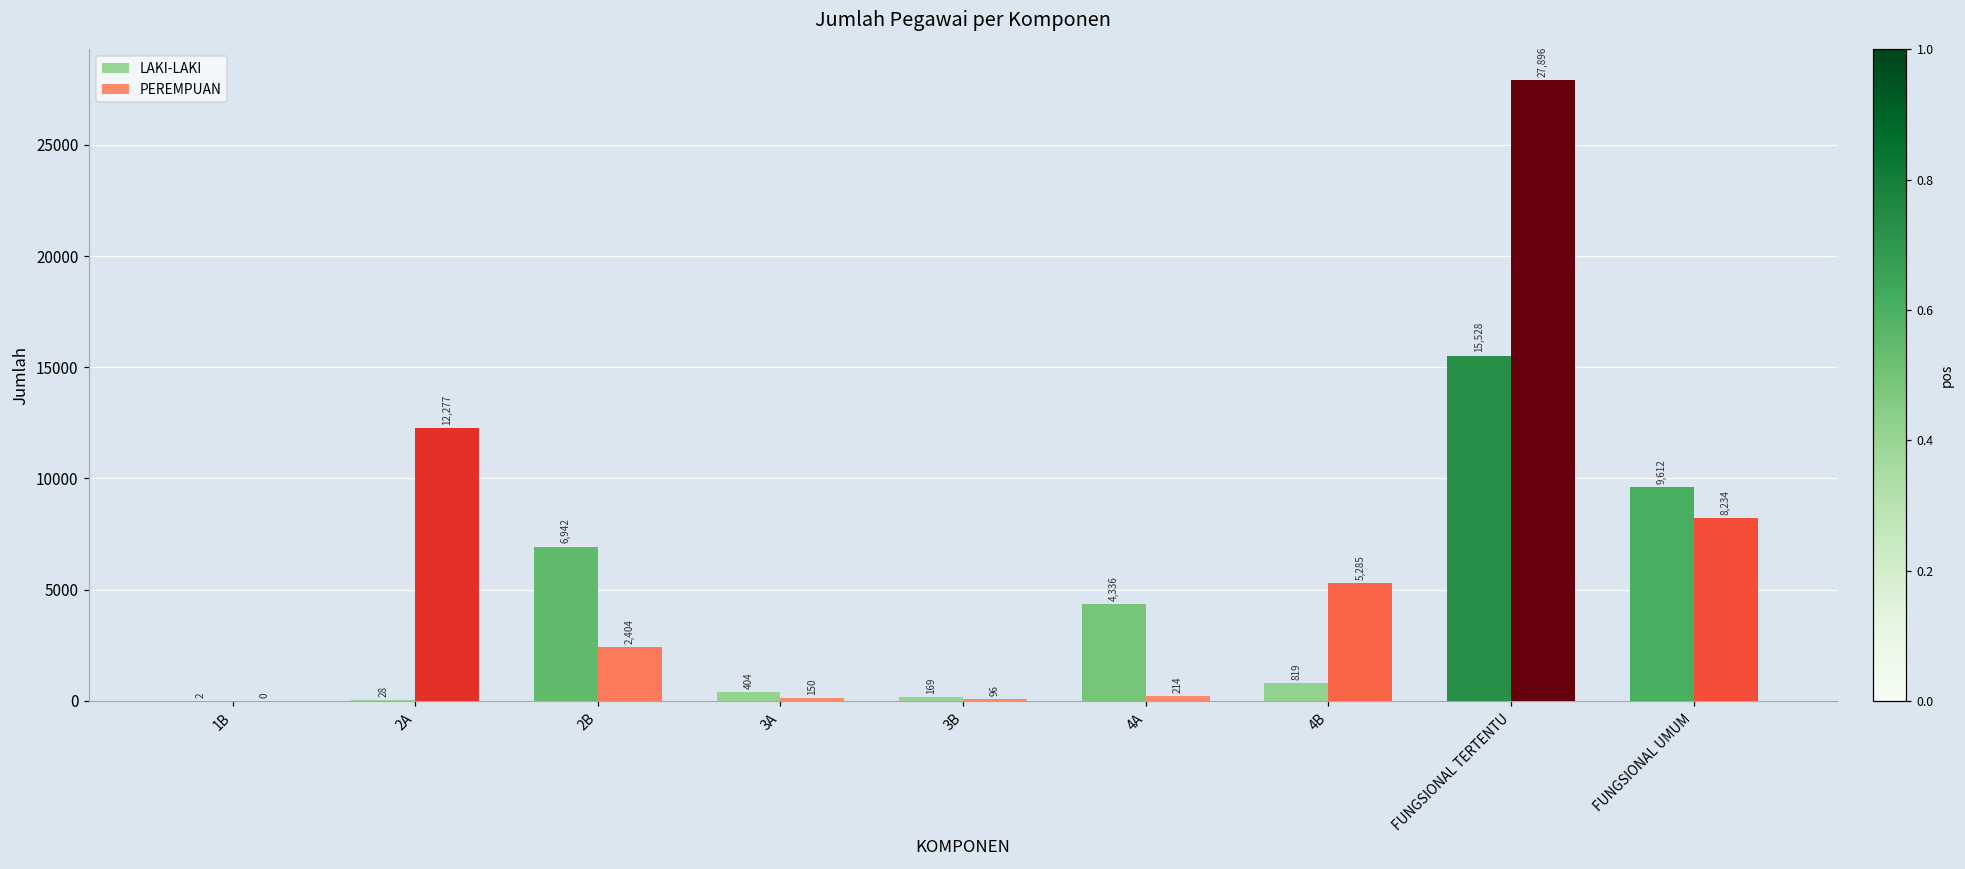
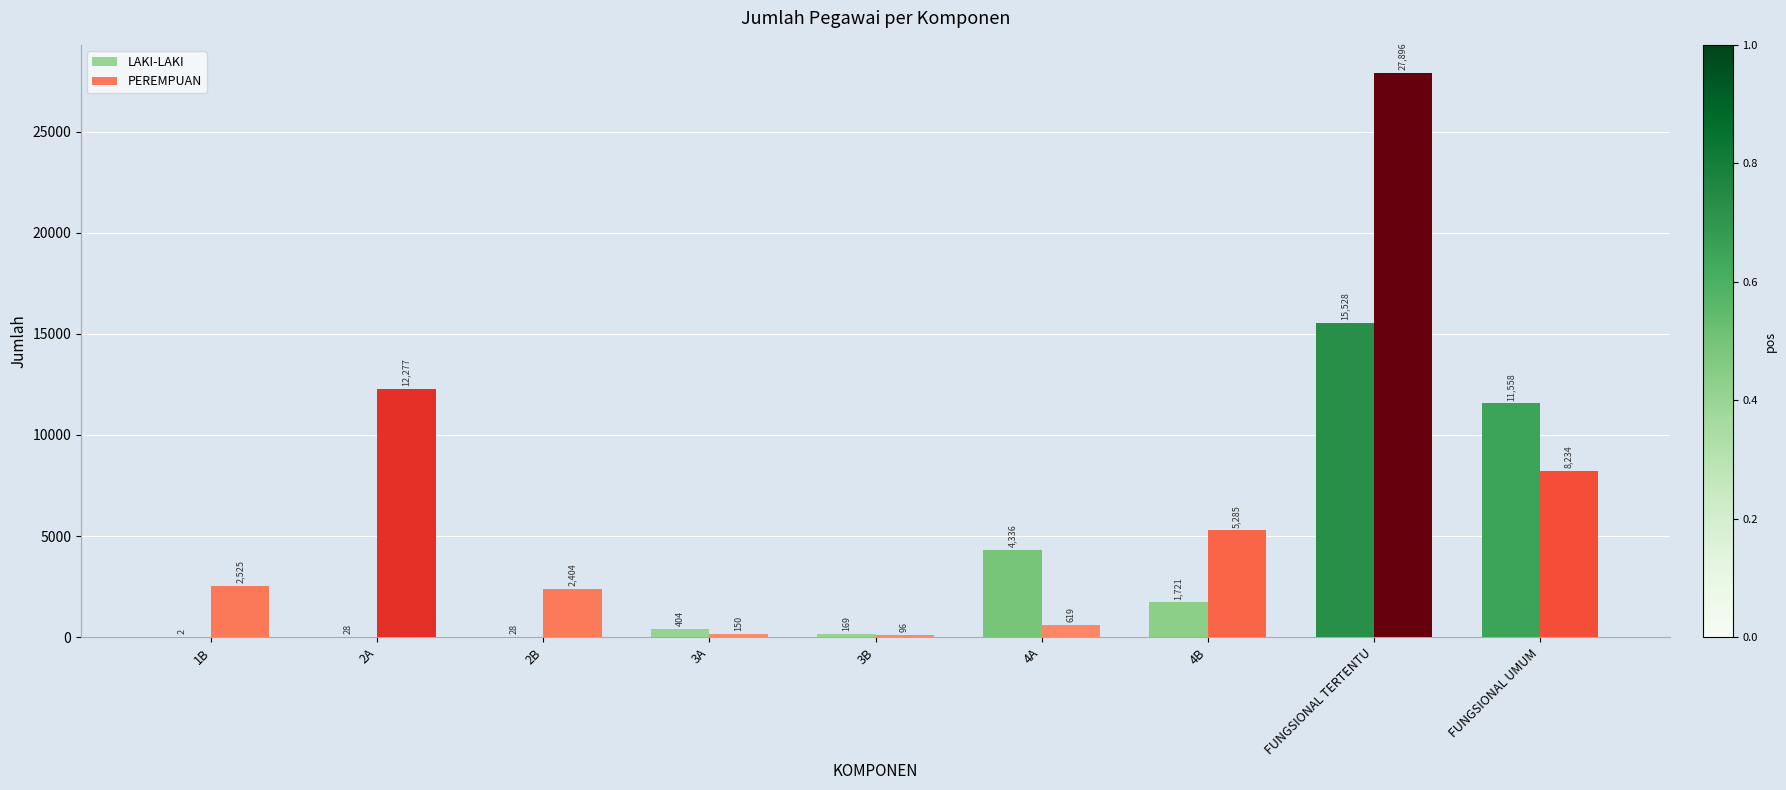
  {
    "LAKI-LAKI": {
      "1B": "2",
      "2A": "28",
-     "2B": "6,942",
+     "2B": "28",
      "3A": "404",
      "3B": "169",
      "4A": "4,336",
-     "4B": "819",
+     "4B": "1,721",
      "FUNGSIONAL TERTENTU": "15,528",
-     "FUNGSIONAL UMUM": "9,612"
+     "FUNGSIONAL UMUM": "11,558"
    },
    "PEREMPUAN": {
-     "1B": "0",
+     "1B": "2,525",
      "2A": "12,277",
      "2B": "2,404",
      "3A": "150",
      "3B": "96",
-     "4A": "214",
+     "4A": "619",
      "4B": "5,285",
      "FUNGSIONAL TERTENTU": "27,896",
      "FUNGSIONAL UMUM": "8,234"
    }
  }
